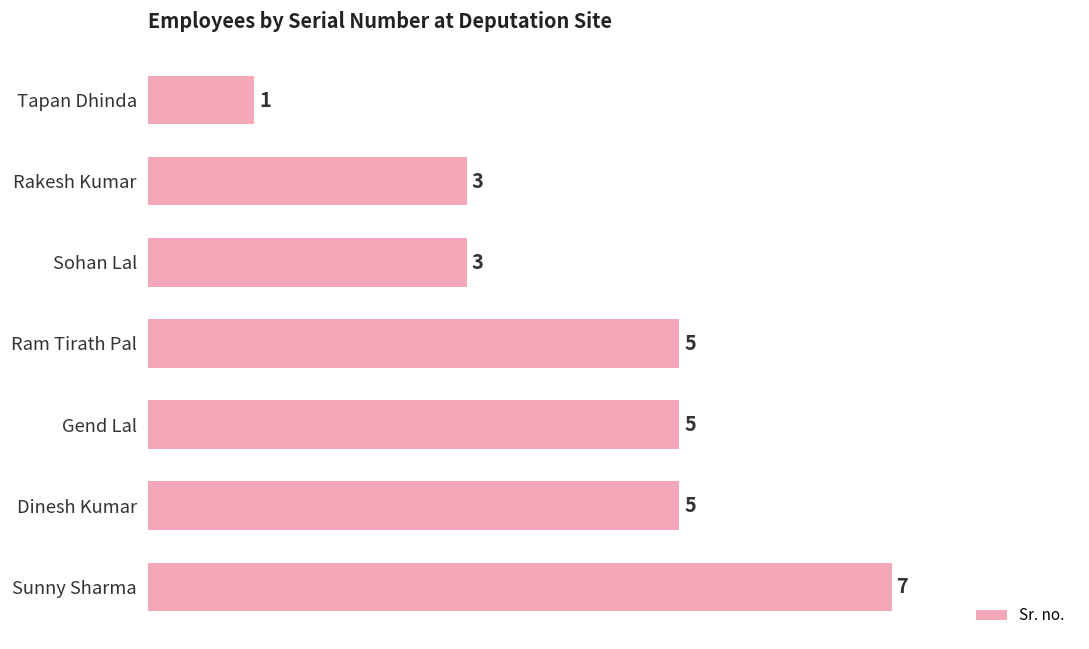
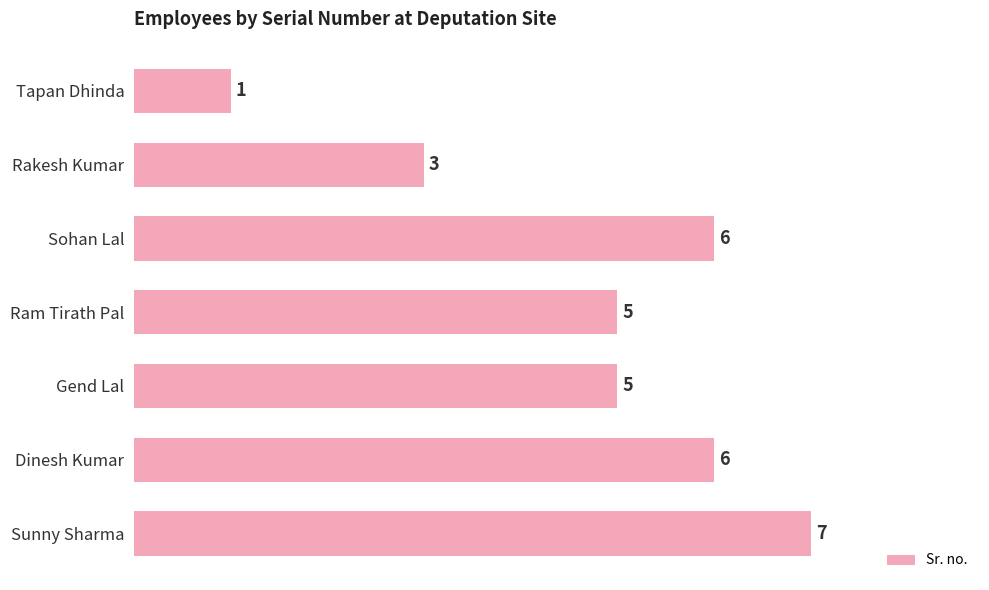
  {
    "Tapan Dhinda": 1,
    "Rakesh Kumar": 3,
-   "Sohan Lal": 3,
+   "Sohan Lal": 6,
    "Ram Tirath Pal": 5,
    "Gend Lal": 5,
-   "Dinesh Kumar": 5,
+   "Dinesh Kumar": 6,
    "Sunny Sharma": 7
  }
